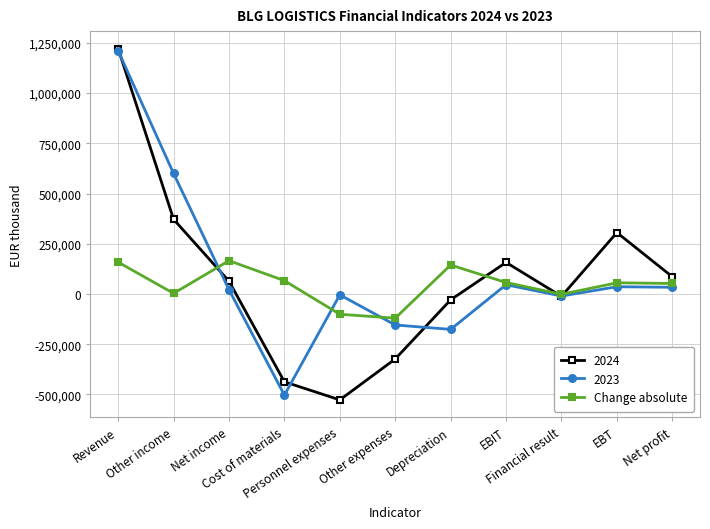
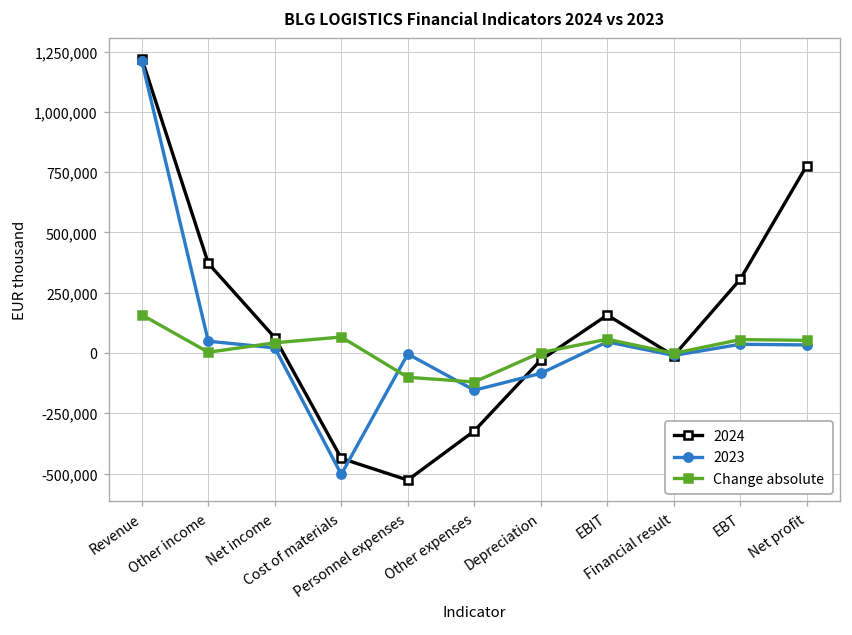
  {
    "2024": {
      "Other income": "370,000",
      "Net income": "60,000",
      "Cost of materials": "-440,000",
      "Personnel expenses": "-530,000",
      "Other expenses": "-320,000",
      "Depreciation": "-30,000",
      "EBIT": "160,000",
      "EBT": "310,000",
-     "Net profit": "90,000"
+     "Net profit": "780,000"
    },
    "2023": {
-     "Other income": "600,000",
+     "Other income": "50,000",
      "Net income": "20,000",
      "Cost of materials": "-500,000",
      "Personnel expenses": "0",
      "Other expenses": "-150,000",
-     "Depreciation": "-180,000",
+     "Depreciation": "-80,000",
      "EBT": "40,000",
      "Net profit": "30,000"
    },
    "Change absolute": {
      "Revenue": "160,000",
      "Other income": "0",
-     "Net income": "170,000",
+     "Net income": "40,000",
      "Cost of materials": "70,000",
      "Personnel expenses": "-100,000",
      "Other expenses": "-120,000",
-     "Depreciation": "140,000",
+     "Depreciation": "0",
      "EBT": "60,000",
      "Net profit": "50,000"
    }
  }
